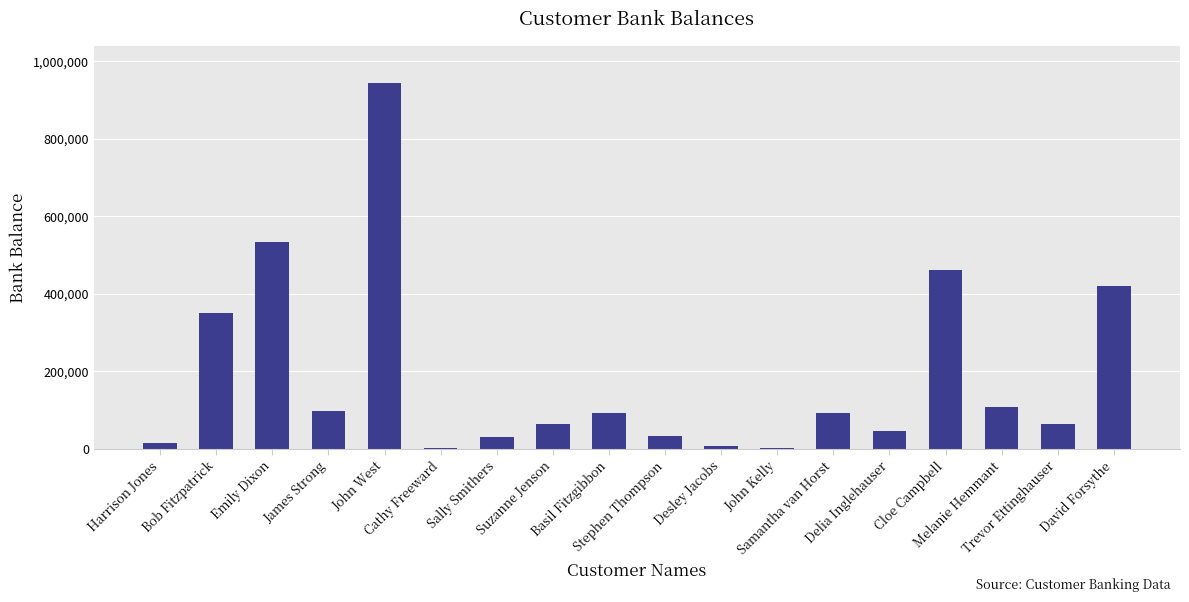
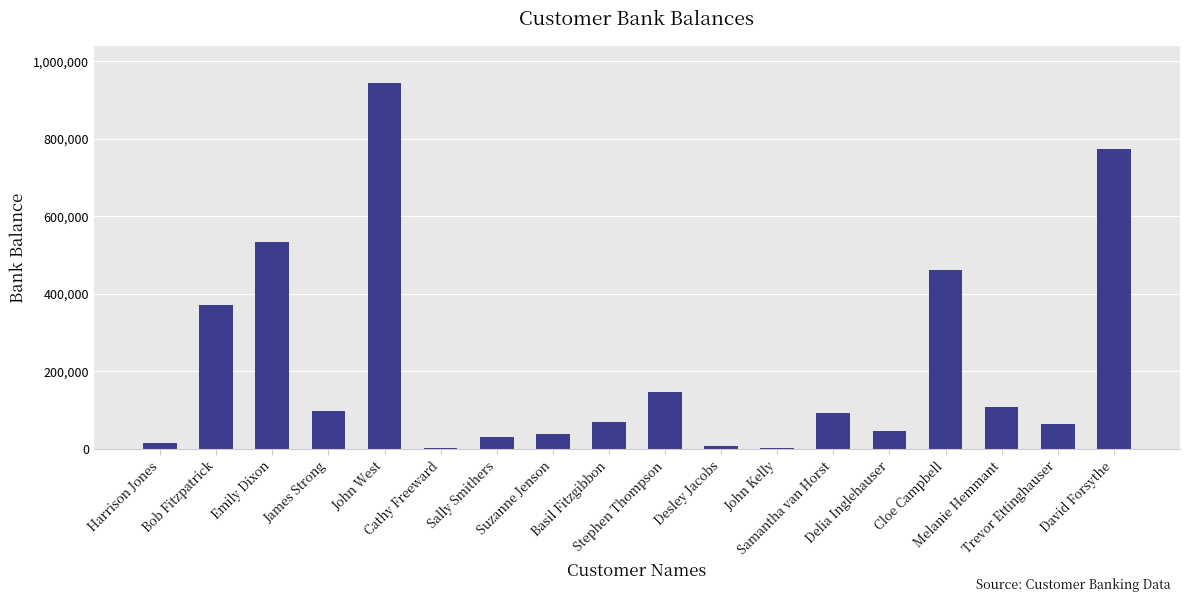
  {
    "Harrison Jones": "20,000",
-   "Bob Fitzpatrick": "350,000",
+   "Bob Fitzpatrick": "370,000",
    "Emily Dixon": "530,000",
    "James Strong": "100,000",
    "John West": "950,000",
    "Sally Smithers": "30,000",
-   "Suzanne Jenson": "60,000",
-   "Basil Fitzgibbon": "90,000",
-   "Stephen Thompson": "30,000",
+   "Suzanne Jenson": "40,000",
+   "Basil Fitzgibbon": "70,000",
+   "Stephen Thompson": "150,000",
    "Desley Jacobs": "10,000",
    "Samantha van Horst": "90,000",
    "Delia Inglehauser": "50,000",
    "Cloe Campbell": "460,000",
    "Melanie Hemmant": "110,000",
    "Trevor Ettinghauser": "60,000",
-   "David Forsythe": "420,000"
+   "David Forsythe": "770,000"
  }
